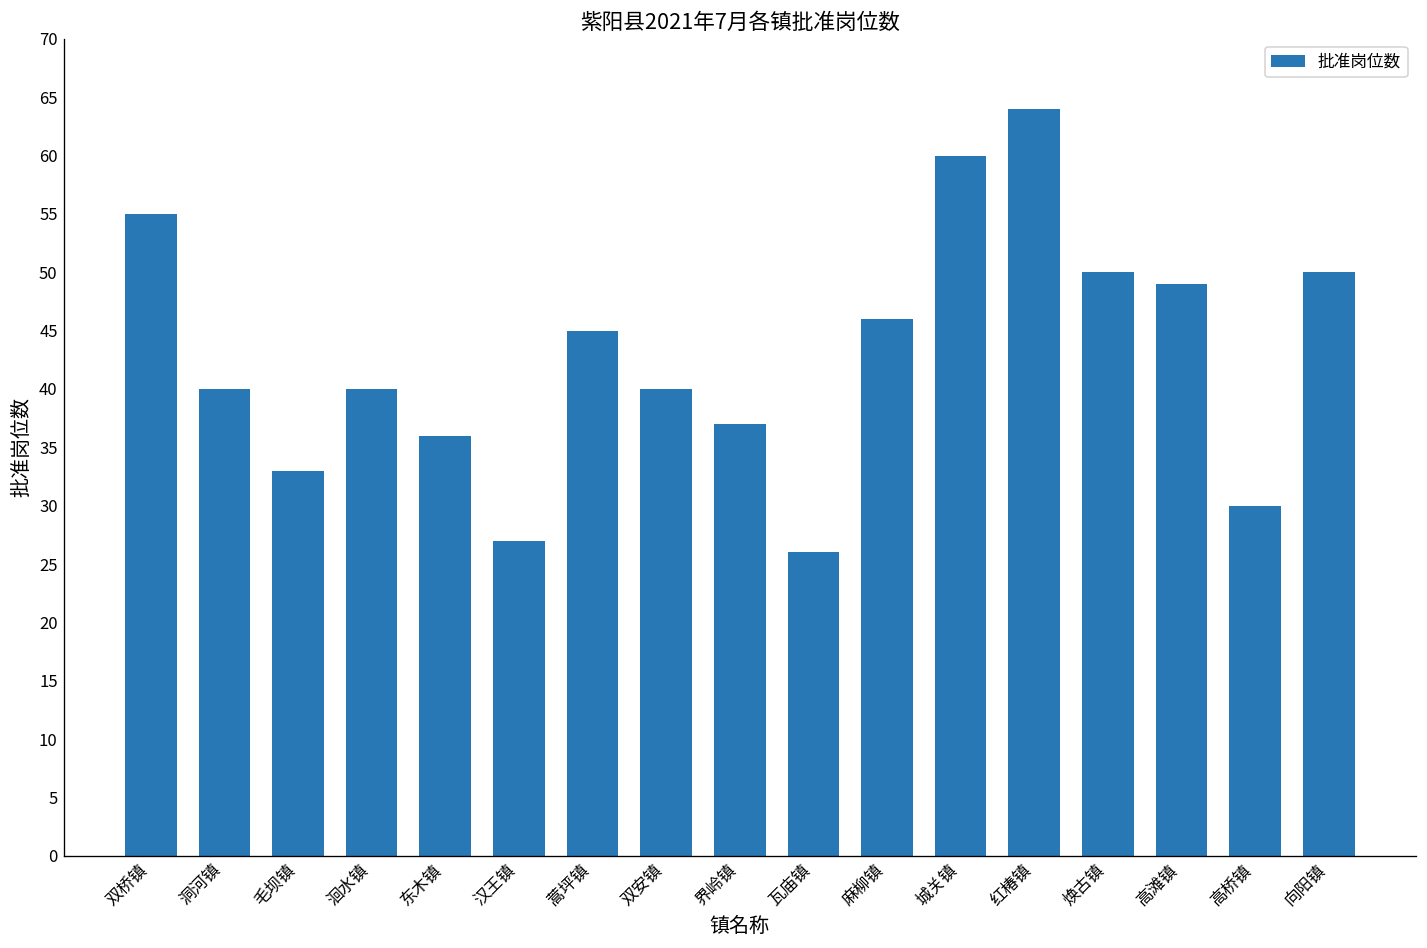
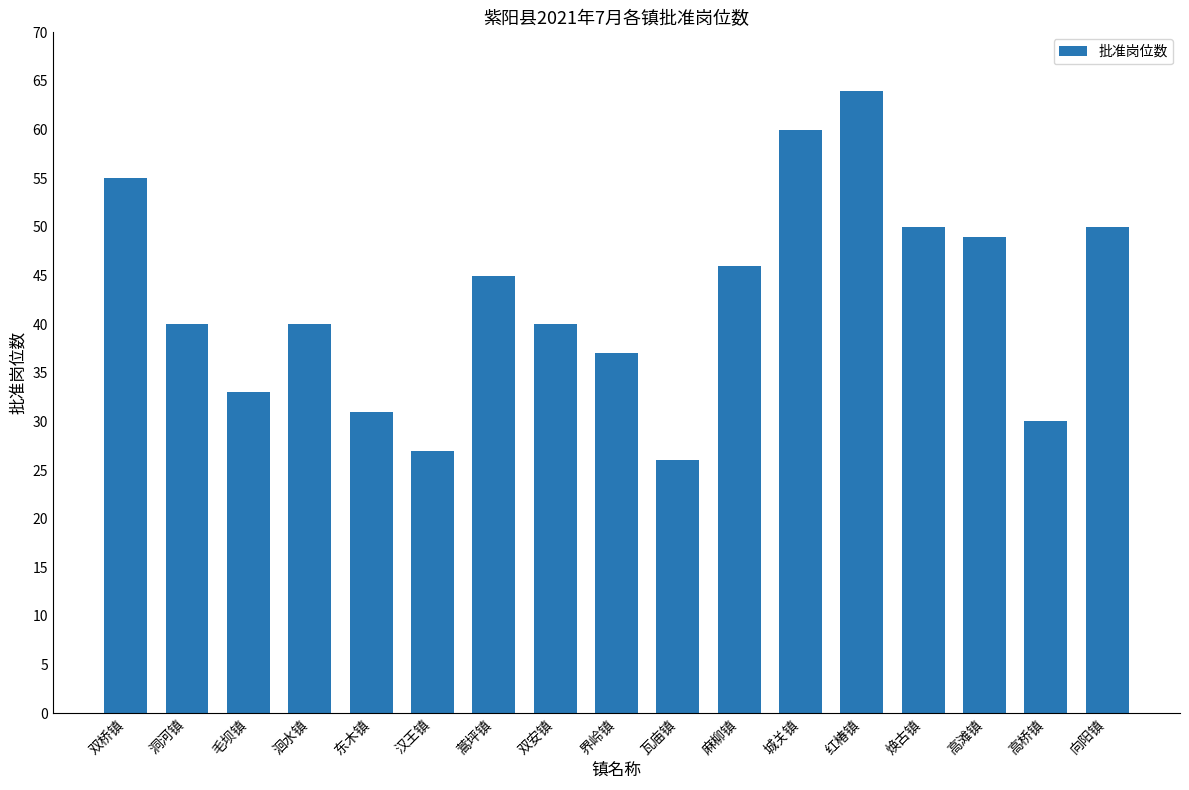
  {
    "双桥镇": 55,
    "洞河镇": 40,
    "毛坝镇": 33,
    "洄水镇": 40,
-   "东木镇": 36,
+   "东木镇": 31,
    "汉王镇": 27,
    "蒿坪镇": 45,
    "双安镇": 40,
    "界岭镇": 37,
    "瓦庙镇": 26,
    "麻柳镇": 46,
    "城关镇": 60,
    "红椿镇": 64,
    "焕古镇": 50,
    "高滩镇": 49,
    "高桥镇": 30,
    "向阳镇": 50
  }
